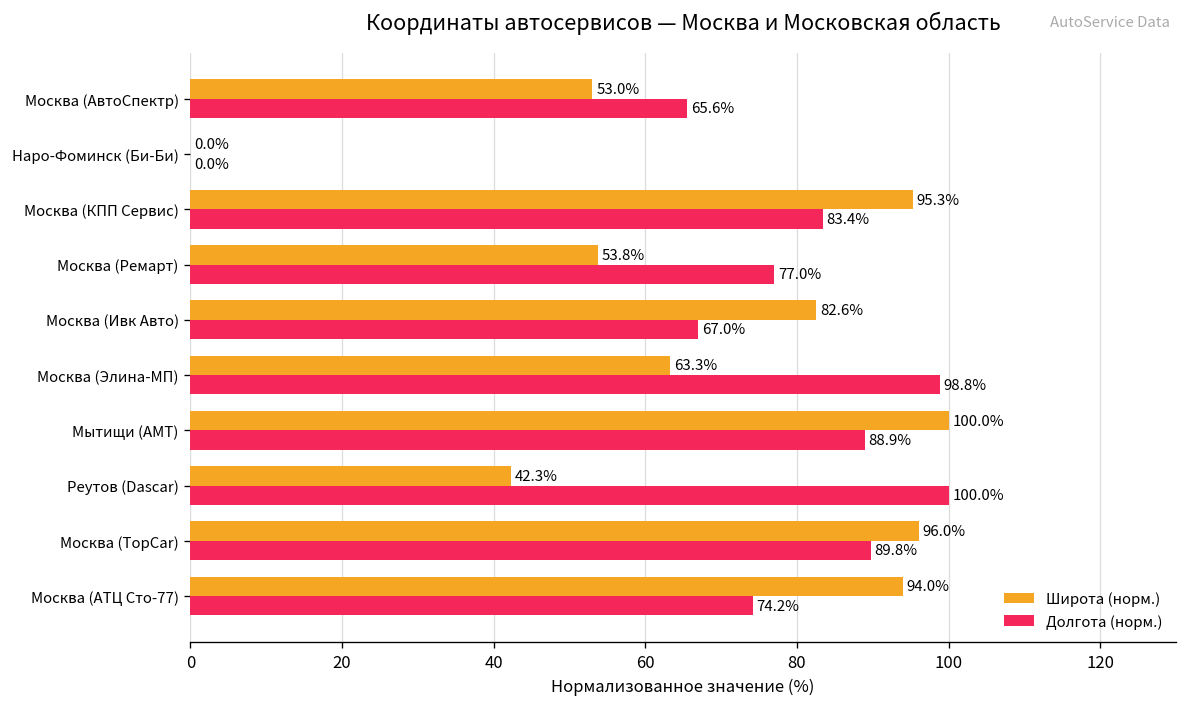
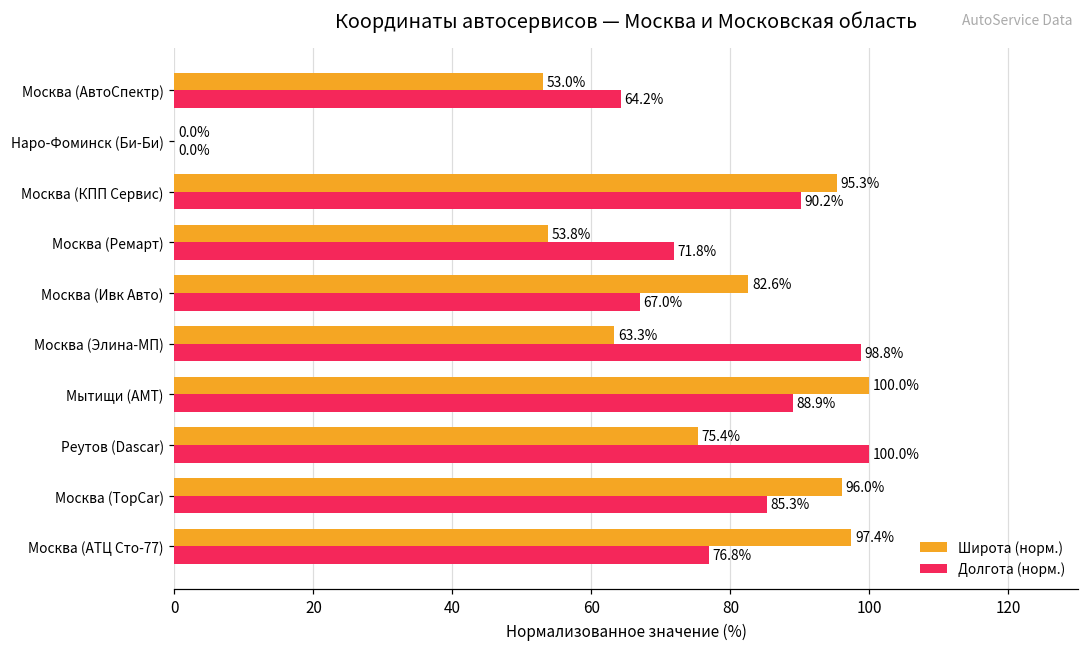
  {
    "Широта (норм.)": {
      "Москва (АвтоСпектр)": "53.0%",
      "Наро-Фоминск (Би-Би)": "0.0%",
      "Москва (КПП Сервис)": "95.3%",
      "Москва (Ремарт)": "53.8%",
      "Москва (Ивк Авто)": "82.6%",
      "Москва (Элина-МП)": "63.3%",
      "Мытищи (АМТ)": "100.0%",
-     "Реутов (Dascar)": "42.3%",
+     "Реутов (Dascar)": "75.4%",
      "Москва (TopCar)": "96.0%",
-     "Москва (АТЦ Сто-77)": "94.0%"
+     "Москва (АТЦ Сто-77)": "97.4%"
    },
    "Долгота (норм.)": {
-     "Москва (АвтоСпектр)": "65.6%",
+     "Москва (АвтоСпектр)": "64.2%",
      "Наро-Фоминск (Би-Би)": "0.0%",
-     "Москва (КПП Сервис)": "83.4%",
-     "Москва (Ремарт)": "77.0%",
+     "Москва (КПП Сервис)": "90.2%",
+     "Москва (Ремарт)": "71.8%",
      "Москва (Ивк Авто)": "67.0%",
      "Москва (Элина-МП)": "98.8%",
      "Мытищи (АМТ)": "88.9%",
      "Реутов (Dascar)": "100.0%",
-     "Москва (TopCar)": "89.8%",
-     "Москва (АТЦ Сто-77)": "74.2%"
+     "Москва (TopCar)": "85.3%",
+     "Москва (АТЦ Сто-77)": "76.8%"
    }
  }
